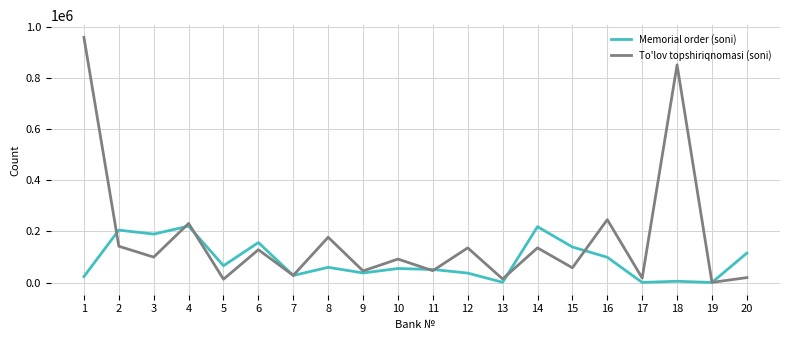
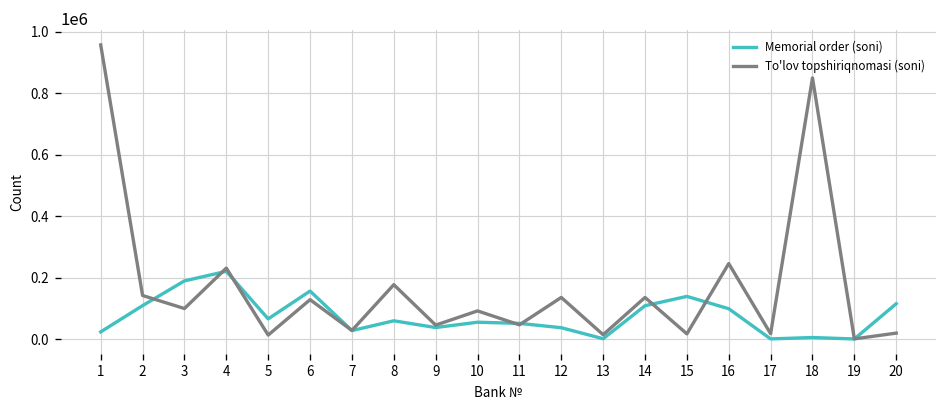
  {
    "Memorial order (soni)": {
      "1": 20000,
-     "2": 200000,
+     "2": 110000,
      "3": 190000,
      "4": 220000,
      "5": 70000,
      "6": 160000,
      "8": 60000,
      "10": 50000,
      "12": 40000,
      "13": 0,
-     "14": 220000,
+     "14": 110000,
      "15": 140000,
      "16": 100000,
      "17": 0,
      "18": 0,
      "20": 110000
    },
    "To'lov topshiriqnomasi (soni)": {
      "1": 960000,
      "2": 140000,
      "3": 100000,
      "4": 230000,
      "5": 10000,
      "6": 130000,
      "8": 180000,
      "10": 90000,
      "12": 140000,
      "13": 10000,
      "14": 140000,
-     "15": 60000,
+     "15": 20000,
      "16": 250000,
      "17": 20000,
      "18": 850000,
      "20": 20000
    }
  }
